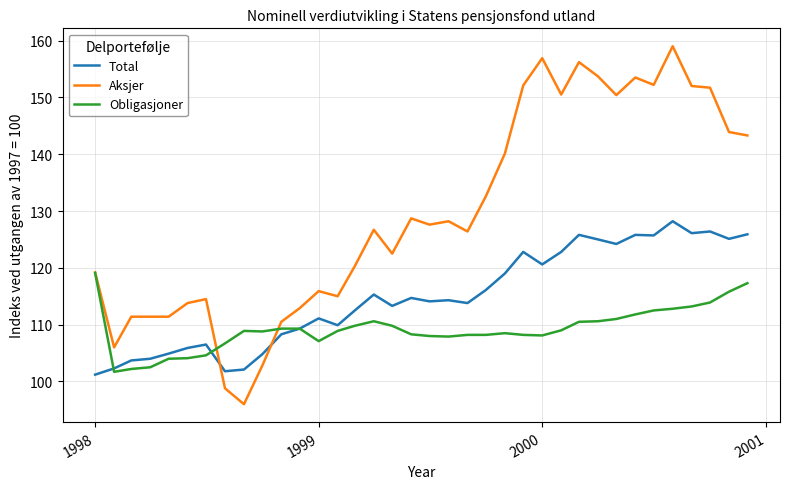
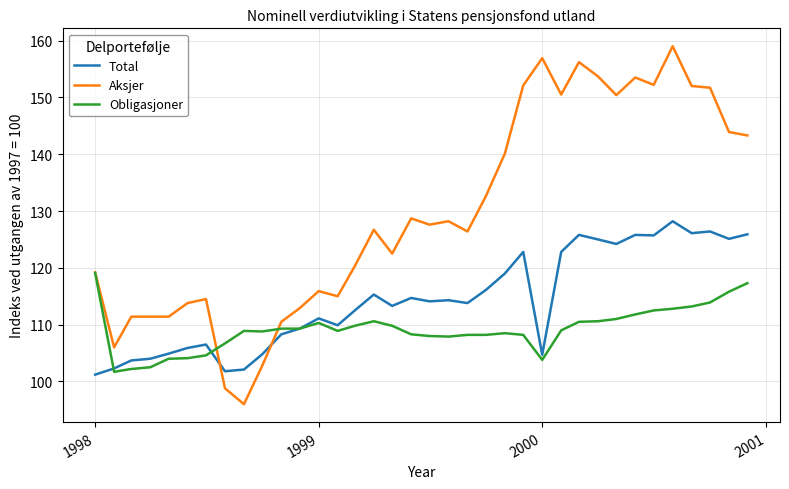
  {
    "Total": {
      "1998": 101,
      "1999": 111,
-     "2000": 121
+     "2000": 105
    },
    "Aksjer": {
      "1999": 116,
      "2000": 157
    },
    "Obligasjoner": {
-     "1999": 107,
-     "2000": 108
+     "1999": 110,
+     "2000": 104
    }
  }
